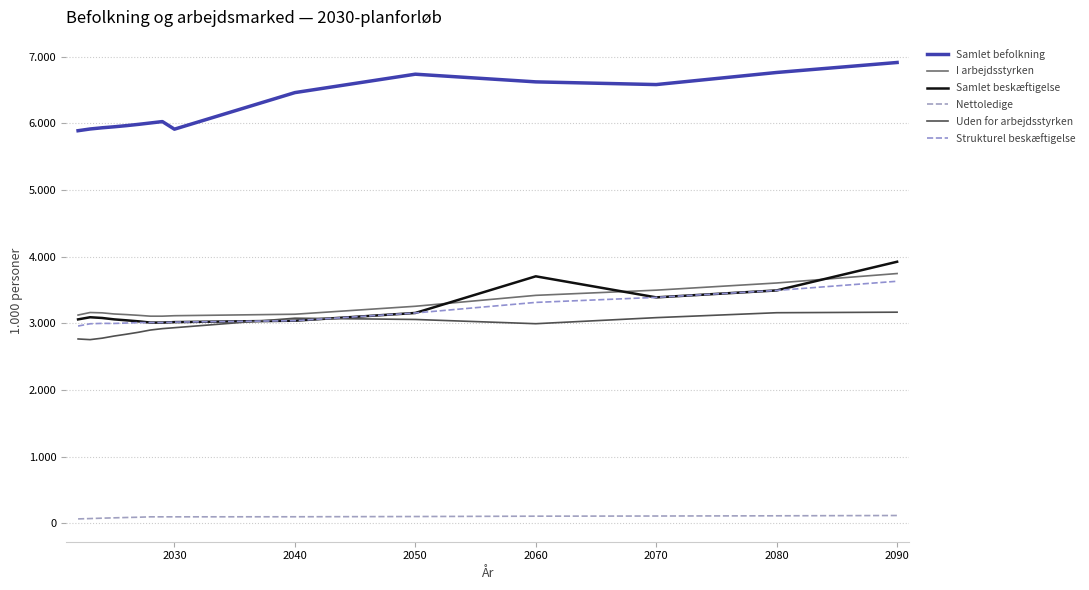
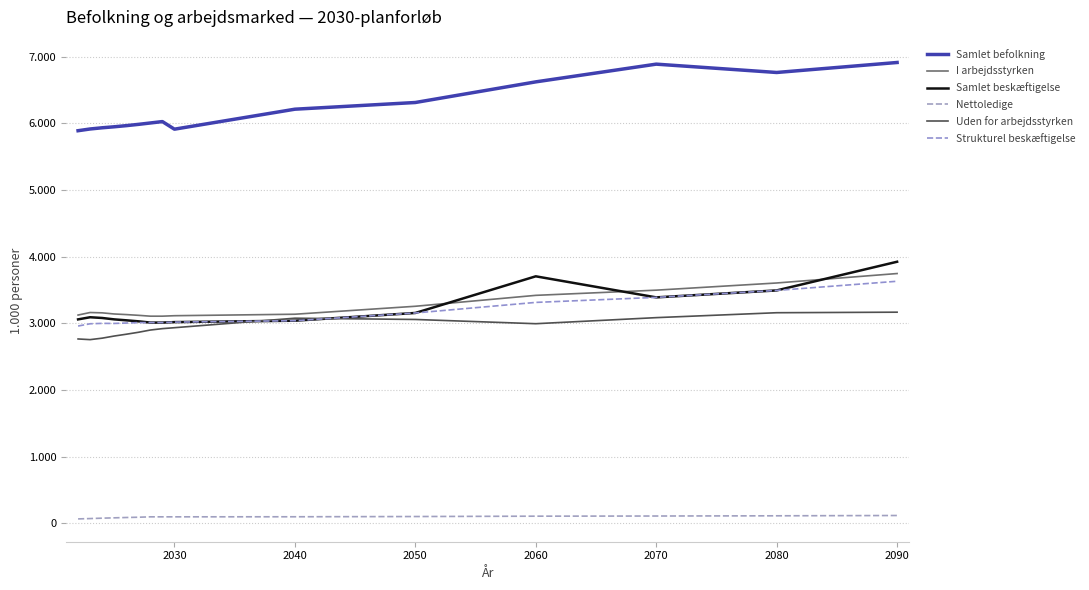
  {
    "Samlet befolkning": {
      "2030": 5.9,
-     "2040": 6.5,
-     "2050": 6.7,
+     "2040": 6.2,
+     "2050": 6.3,
      "2060": 6.6,
-     "2070": 6.6,
+     "2070": 6.9,
      "2080": 6.8,
      "2090": 6.9
    },
    "Samlet beskæftigelse": {
      "2060": 3.7,
      "2090": 3.9
    }
  }
